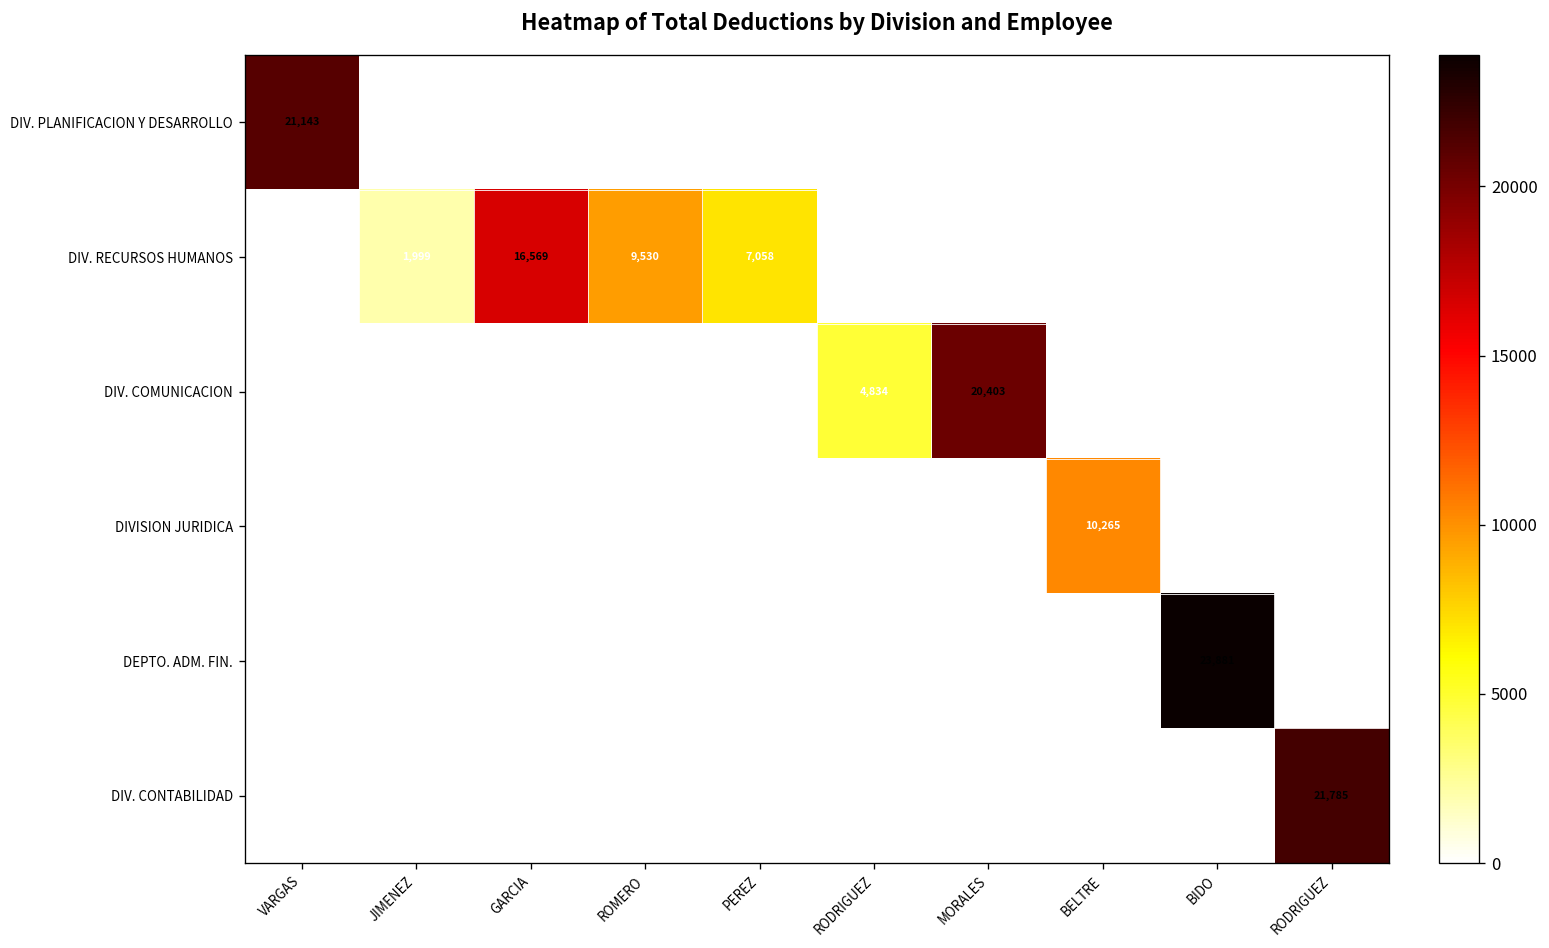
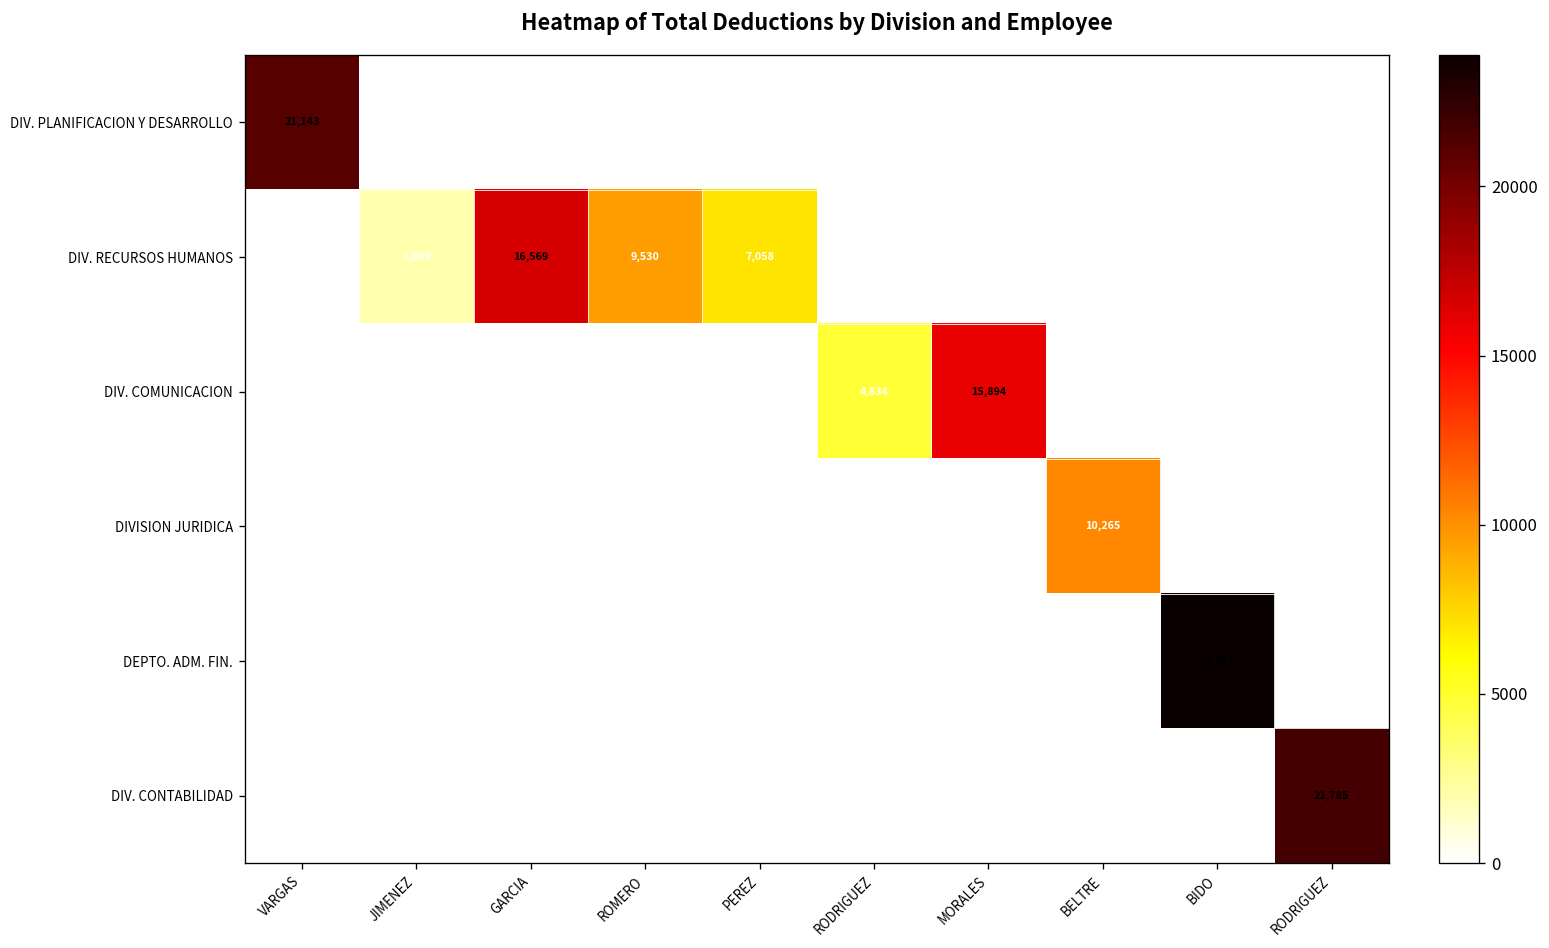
  {
    "DIV. PLANIFICACION Y DESARROLLO": {
      "VARGAS": "21,143"
    },
    "DIV. RECURSOS HUMANOS": {
      "JIMENEZ": "1,999",
      "GARCIA": "16,569",
      "ROMERO": "9,530",
      "PEREZ": "7,058"
    },
    "DIV. COMUNICACION": {
-     "MORALES": "20,403"
+     "MORALES": "15,894"
    },
    "DIVISION JURIDICA": {
      "BELTRE": "10,265"
    }
  }
